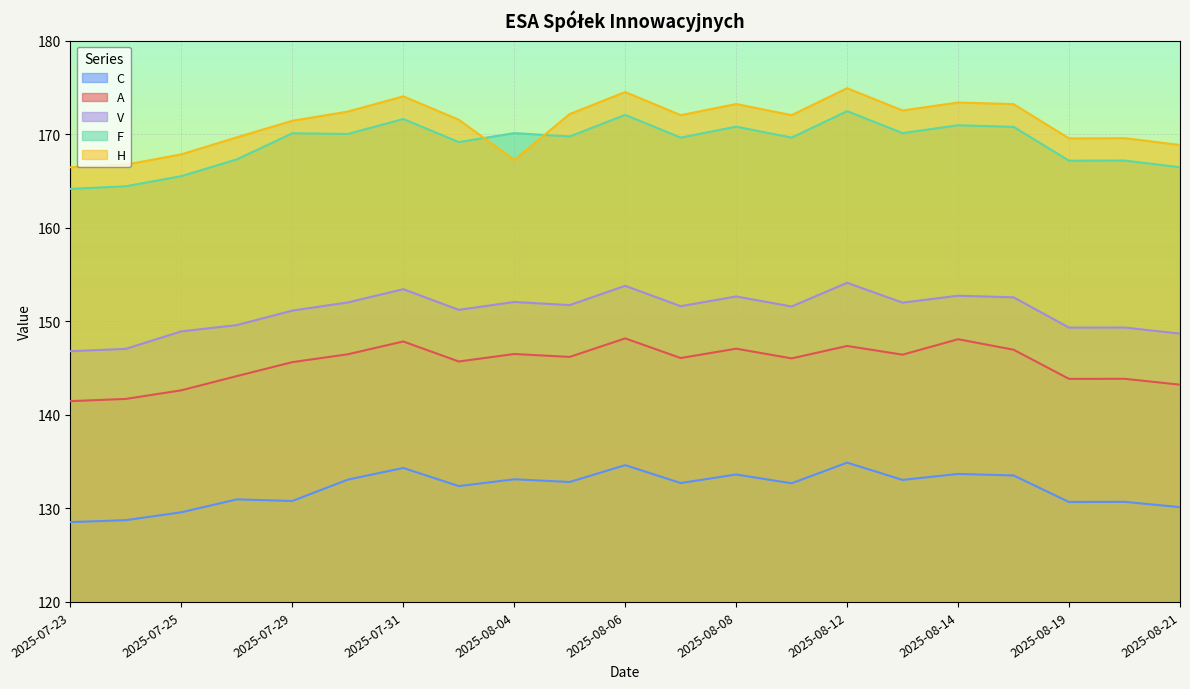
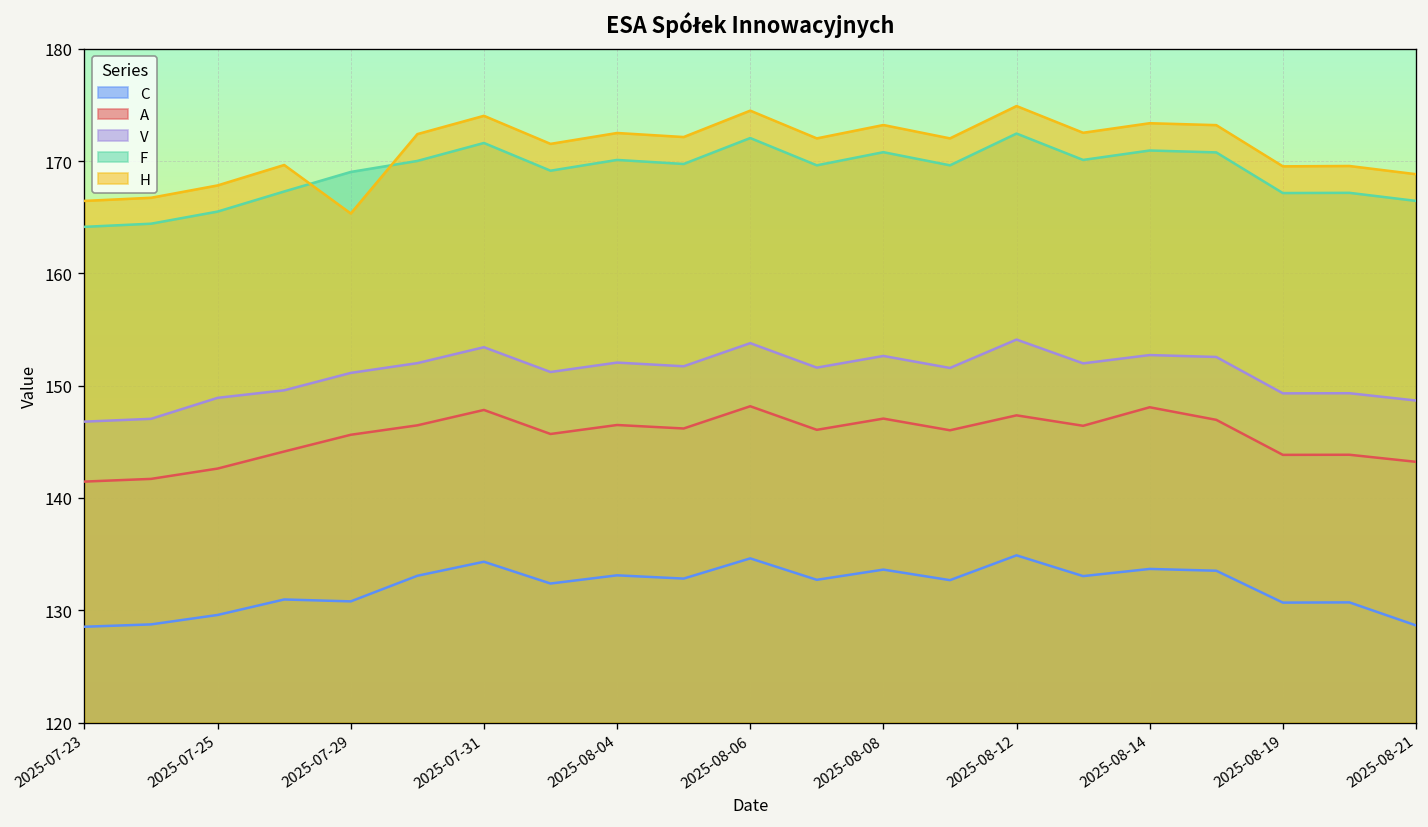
  {
    "C": {
      "2025-07-23": 129,
      "2025-07-25": 130,
      "2025-07-29": 131,
      "2025-07-31": 134,
      "2025-08-04": 133,
      "2025-08-06": 135,
      "2025-08-08": 134,
      "2025-08-12": 135,
      "2025-08-14": 134,
      "2025-08-19": 131,
-     "2025-08-21": 130
+     "2025-08-21": 129
    },
    "A": {
      "2025-07-23": 141,
      "2025-07-25": 143,
      "2025-07-29": 146,
      "2025-07-31": 148,
      "2025-08-04": 147,
      "2025-08-06": 148,
      "2025-08-08": 147,
      "2025-08-12": 147,
      "2025-08-14": 148,
      "2025-08-19": 144,
      "2025-08-21": 143
    },
    "V": {
      "2025-07-23": 147,
      "2025-07-25": 149,
      "2025-07-29": 151,
      "2025-07-31": 153,
      "2025-08-04": 152,
      "2025-08-06": 154,
      "2025-08-08": 153,
      "2025-08-12": 154,
      "2025-08-14": 153,
      "2025-08-19": 149,
      "2025-08-21": 149
    },
    "F": {
      "2025-07-23": 164,
      "2025-07-25": 166,
-     "2025-07-29": 170,
+     "2025-07-29": 169,
      "2025-07-31": 172,
      "2025-08-04": 170,
      "2025-08-06": 172,
      "2025-08-08": 171,
      "2025-08-12": 172,
      "2025-08-14": 171,
      "2025-08-19": 167,
      "2025-08-21": 166
    },
    "H": {
      "2025-07-23": 166,
      "2025-07-25": 168,
-     "2025-07-29": 171,
+     "2025-07-29": 165,
      "2025-07-31": 174,
-     "2025-08-04": 167,
+     "2025-08-04": 173,
      "2025-08-06": 175,
      "2025-08-08": 173,
      "2025-08-12": 175,
      "2025-08-14": 173,
      "2025-08-19": 170,
      "2025-08-21": 169
    }
  }
